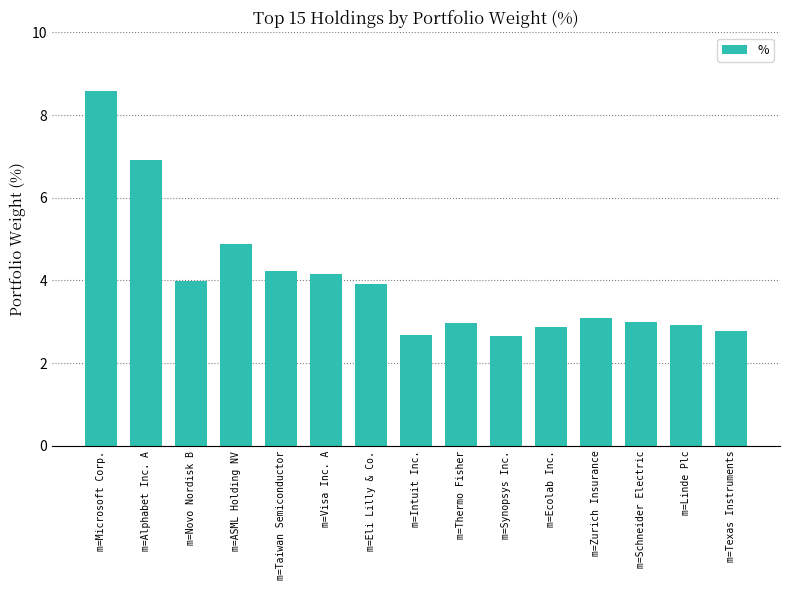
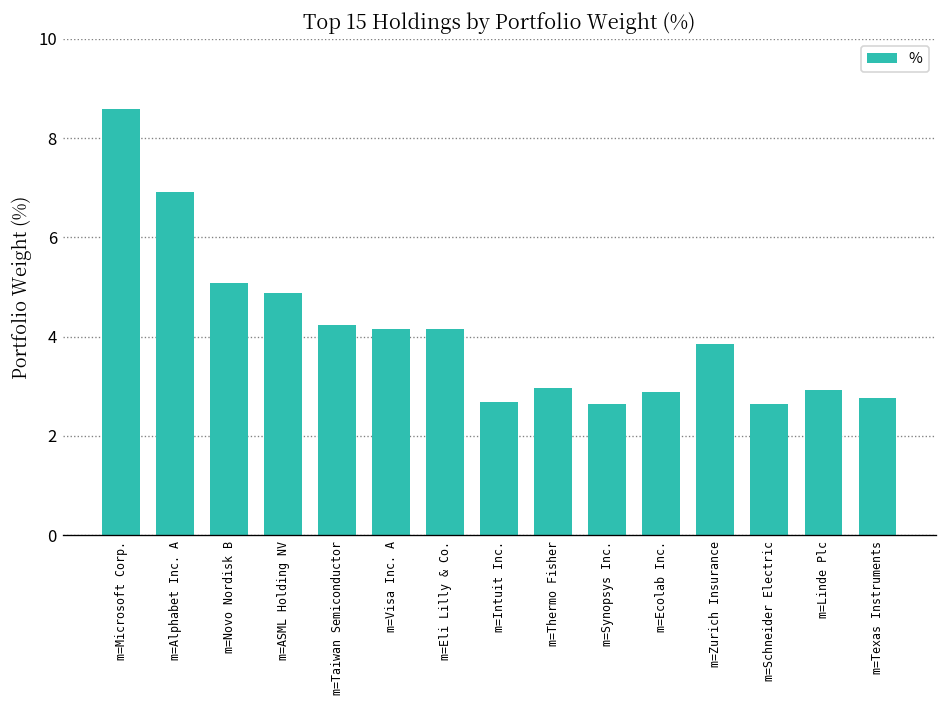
  {
    "m=Microsoft Corp.": 8.6,
    "m=Alphabet Inc. A": 6.9,
-   "m=Novo Nordisk B": 4.0,
+   "m=Novo Nordisk B": 5.1,
    "m=ASML Holding NV": 4.9,
    "m=Taiwan Semiconductor": 4.2,
    "m=Visa Inc. A": 4.2,
-   "m=Eli Lilly & Co.": 3.9,
+   "m=Eli Lilly & Co.": 4.2,
    "m=Intuit Inc.": 2.7,
    "m=Thermo Fisher": 3.0,
    "m=Synopsys Inc.": 2.7,
    "m=Ecolab Inc.": 2.9,
-   "m=Zurich Insurance": 3.1,
-   "m=Schneider Electric": 3.0,
+   "m=Zurich Insurance": 3.9,
+   "m=Schneider Electric": 2.6,
    "m=Linde Plc": 2.9,
    "m=Texas Instruments": 2.8
  }
